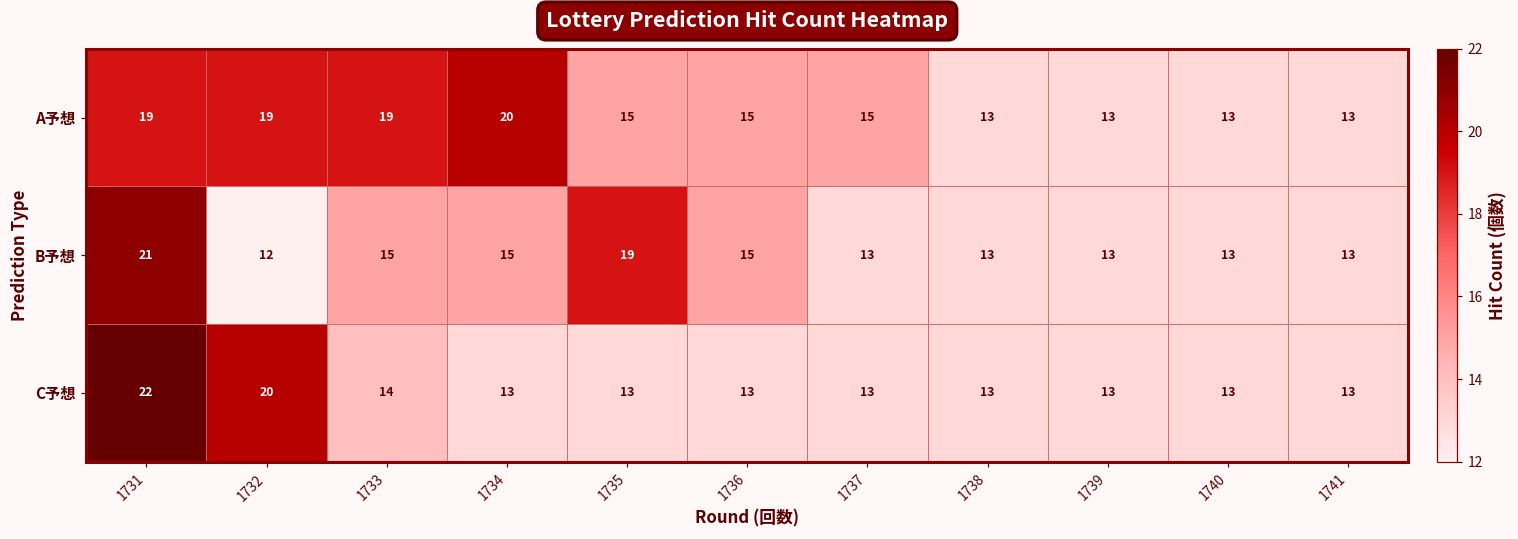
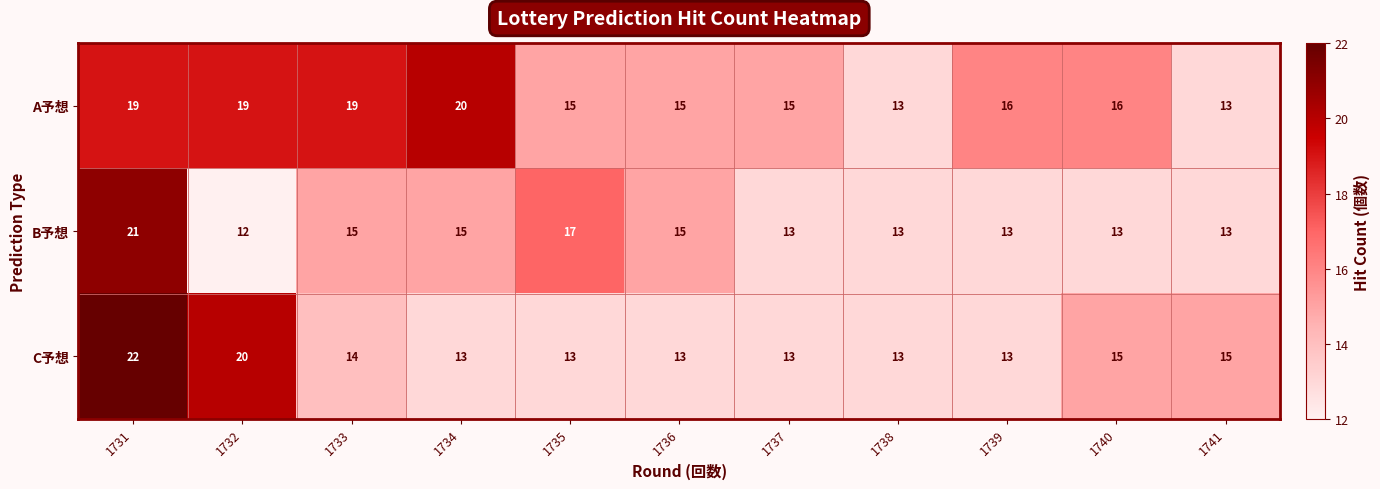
  {
    "A予想": {
      "1731": 19,
      "1732": 19,
      "1733": 19,
      "1734": 20,
      "1735": 15,
      "1736": 15,
      "1737": 15,
      "1738": 13,
-     "1739": 13,
-     "1740": 13,
+     "1739": 16,
+     "1740": 16,
      "1741": 13
    },
    "B予想": {
      "1731": 21,
      "1732": 12,
      "1733": 15,
      "1734": 15,
-     "1735": 19,
+     "1735": 17,
      "1736": 15,
      "1737": 13,
      "1738": 13,
      "1739": 13,
      "1740": 13,
      "1741": 13
    },
    "C予想": {
      "1731": 22,
      "1732": 20,
      "1733": 14,
      "1734": 13,
      "1735": 13,
      "1736": 13,
      "1737": 13,
      "1738": 13,
      "1739": 13,
-     "1740": 13,
-     "1741": 13
+     "1740": 15,
+     "1741": 15
    }
  }
